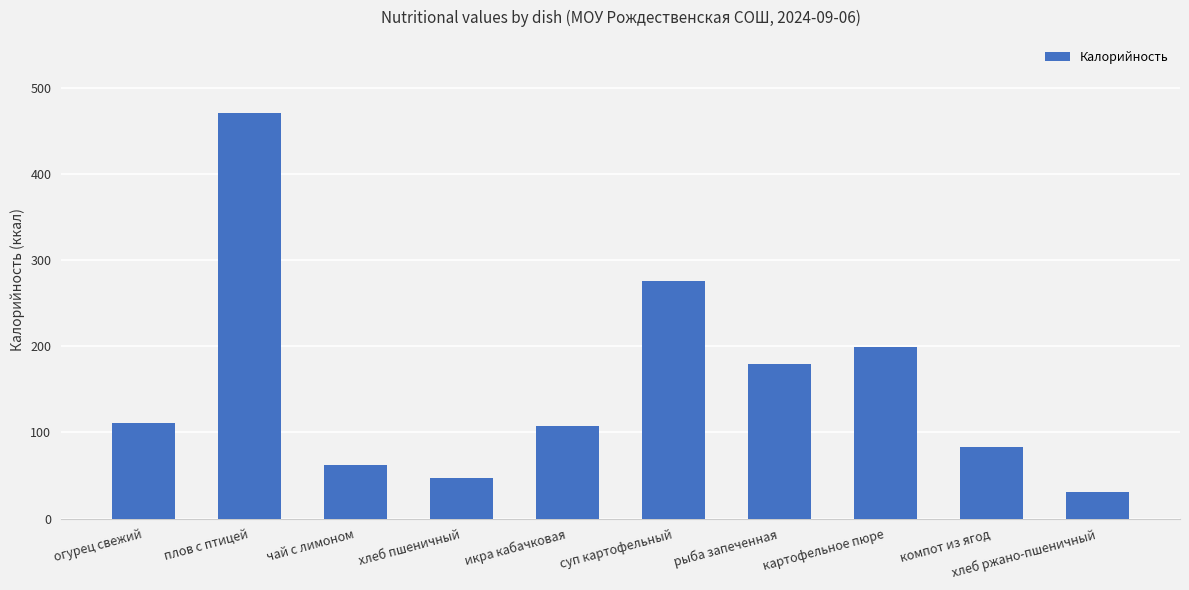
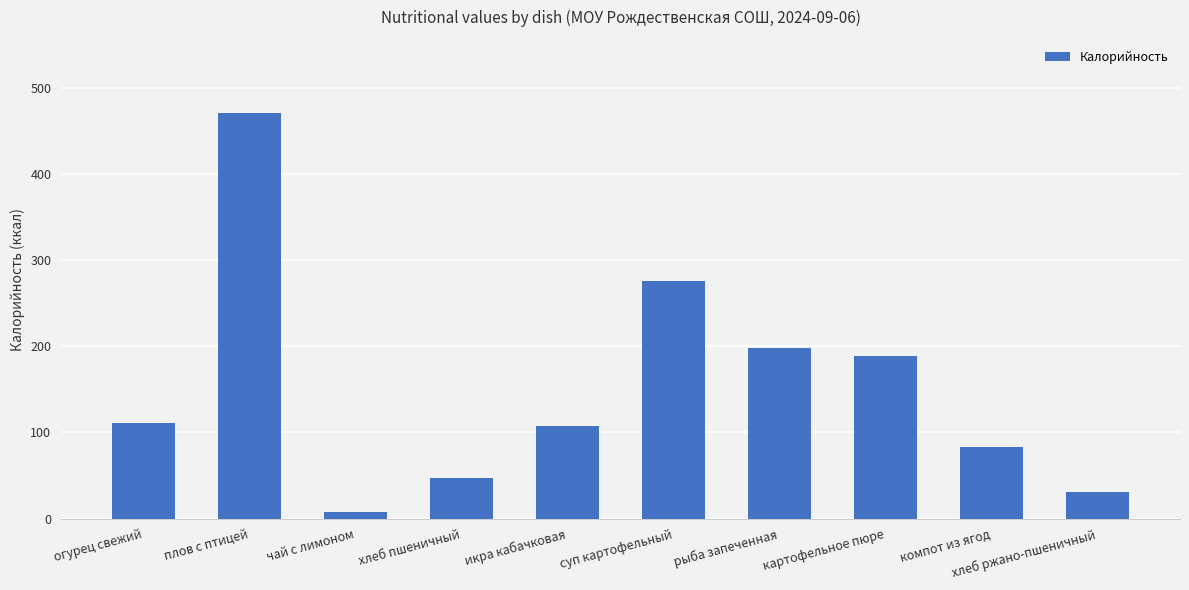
  {
    "огурец свежий": 110,
    "плов с птицей": 470,
-   "чай с лимоном": 60,
+   "чай с лимоном": 10,
    "хлеб пшеничный": 50,
    "икра кабачковая": 110,
    "суп картофельный": 280,
-   "рыба запеченная": 180,
-   "картофельное пюре": 200,
+   "рыба запеченная": 200,
+   "картофельное пюре": 190,
    "компот из ягод": 80,
    "хлеб ржано-пшеничный": 30
  }
